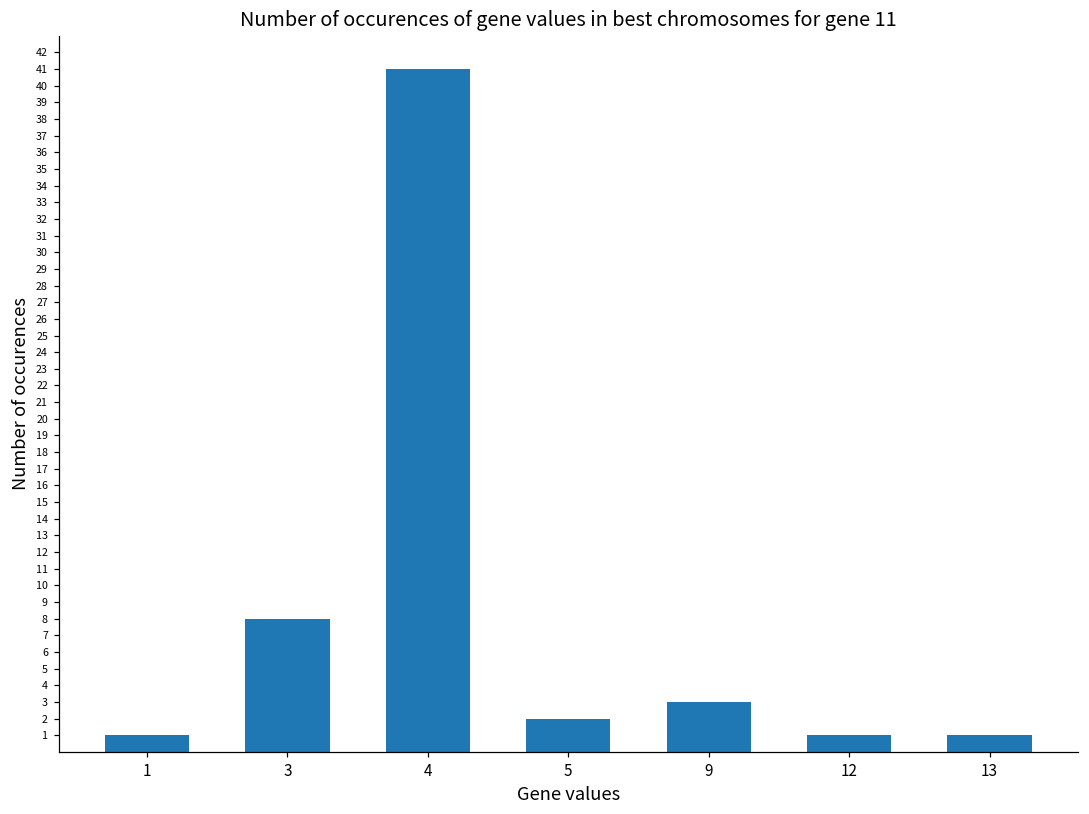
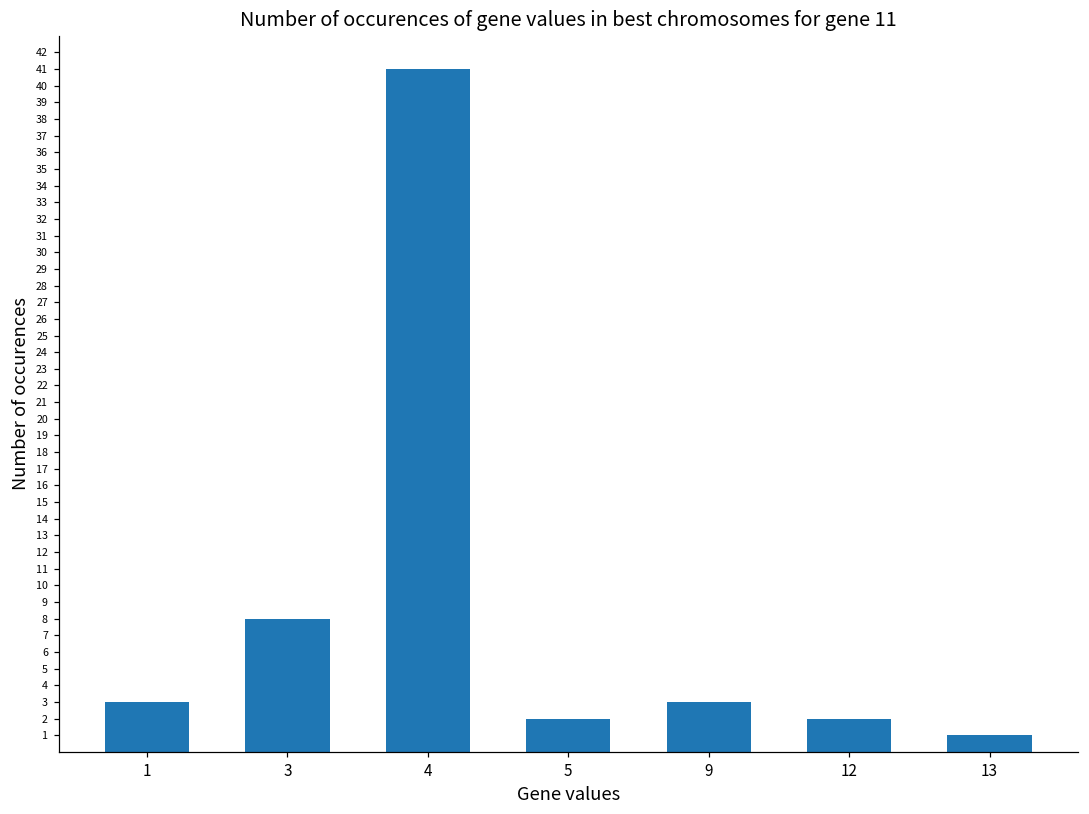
  {
-   "1": 1,
+   "1": 3,
    "3": 8,
    "4": 41,
    "5": 2,
    "9": 3,
-   "12": 1,
+   "12": 2,
    "13": 1
  }
